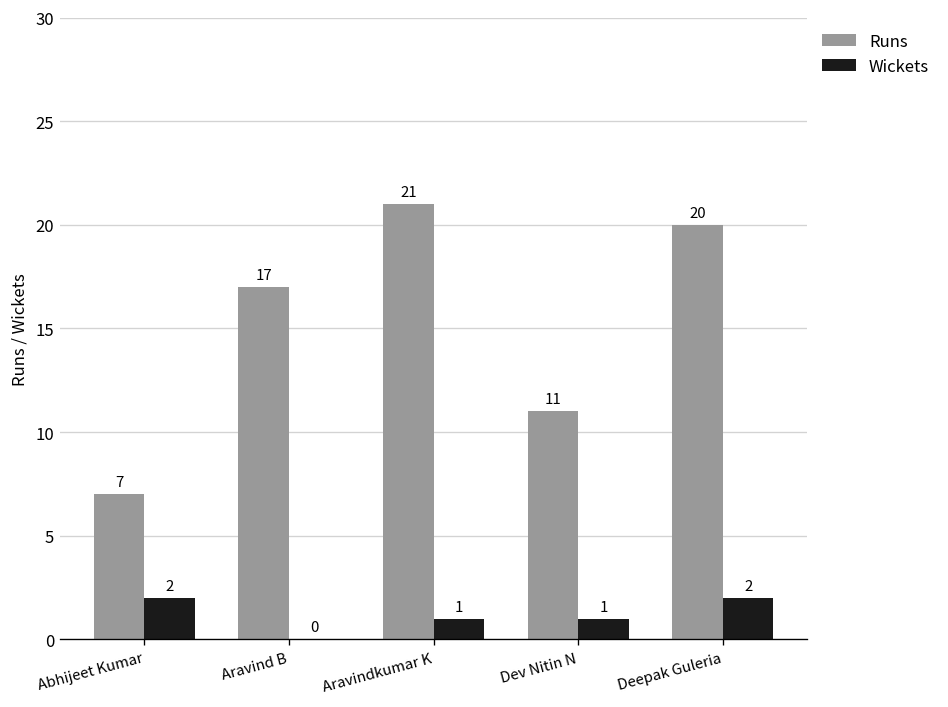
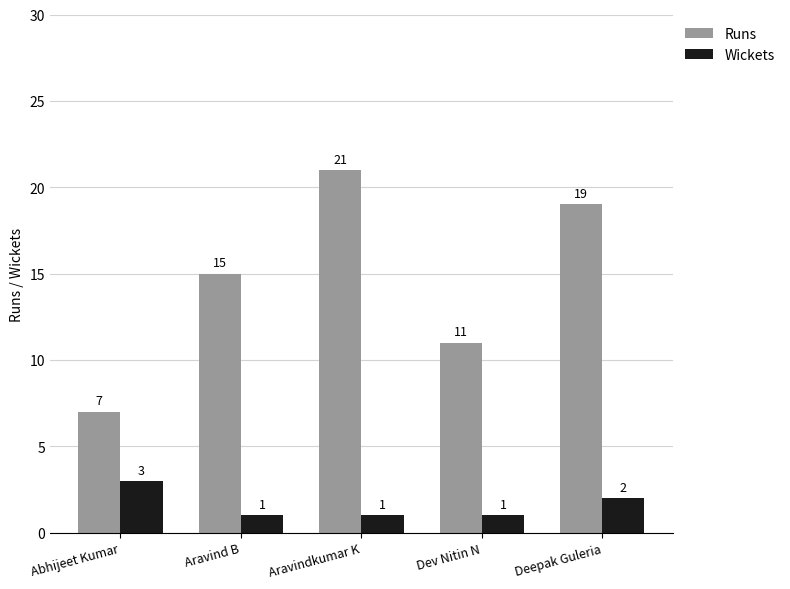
  {
    "Runs": {
      "Abhijeet Kumar": 7,
-     "Aravind B": 17,
+     "Aravind B": 15,
      "Aravindkumar K": 21,
      "Dev Nitin N": 11,
-     "Deepak Guleria": 20
+     "Deepak Guleria": 19
    },
    "Wickets": {
-     "Abhijeet Kumar": 2,
-     "Aravind B": 0,
+     "Abhijeet Kumar": 3,
+     "Aravind B": 1,
      "Aravindkumar K": 1,
      "Dev Nitin N": 1,
      "Deepak Guleria": 2
    }
  }
